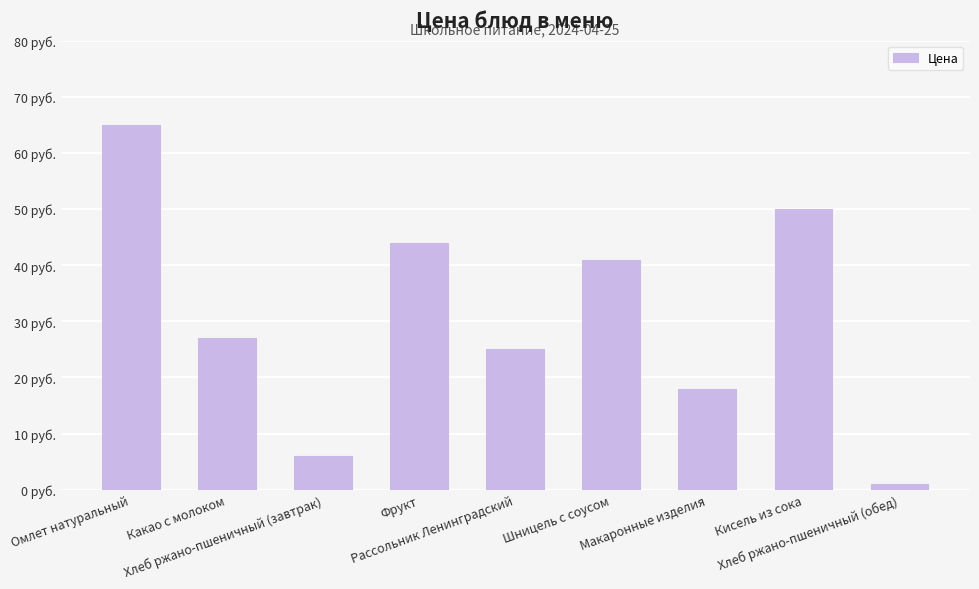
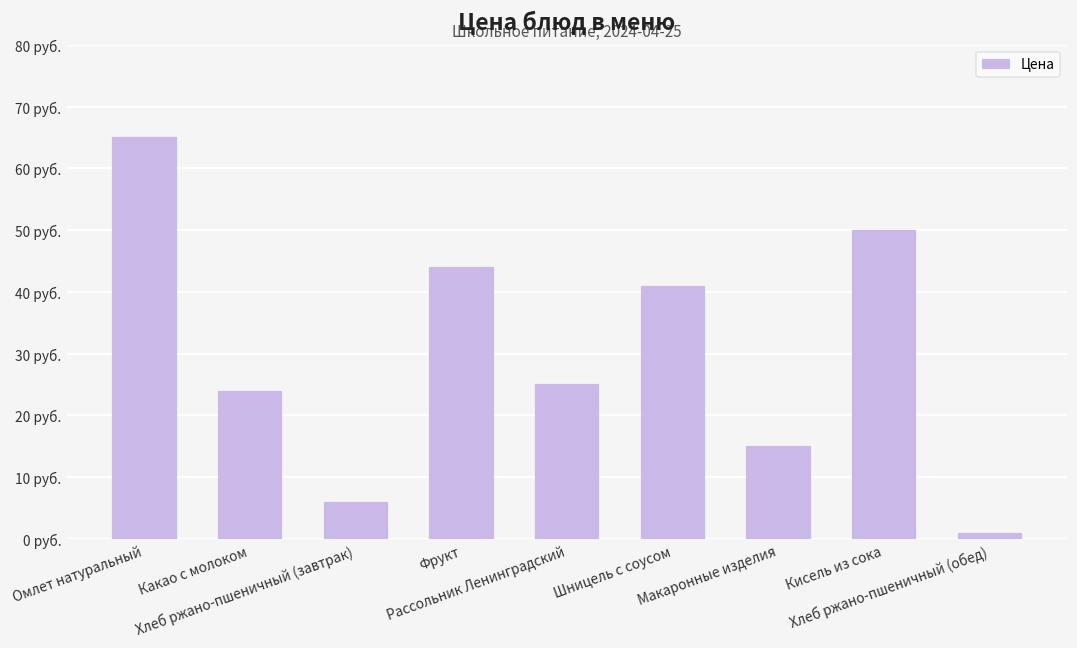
  {
    "Омлет натуральный": "65 руб.",
-   "Какао с молоком": "27 руб.",
+   "Какао с молоком": "24 руб.",
    "Хлеб ржано-пшеничный (завтрак)": "6 руб.",
    "Фрукт": "44 руб.",
    "Рассольник Ленинградский": "25 руб.",
    "Шницель с соусом": "41 руб.",
-   "Макаронные изделия": "18 руб.",
+   "Макаронные изделия": "15 руб.",
    "Кисель из сока": "50 руб.",
    "Хлеб ржано-пшеничный (обед)": "1 руб."
  }
